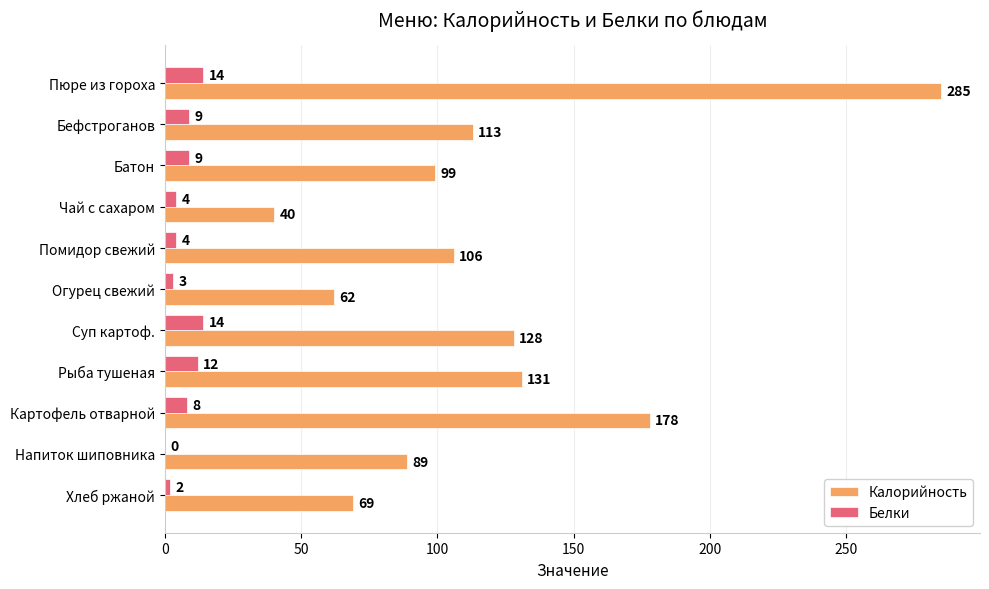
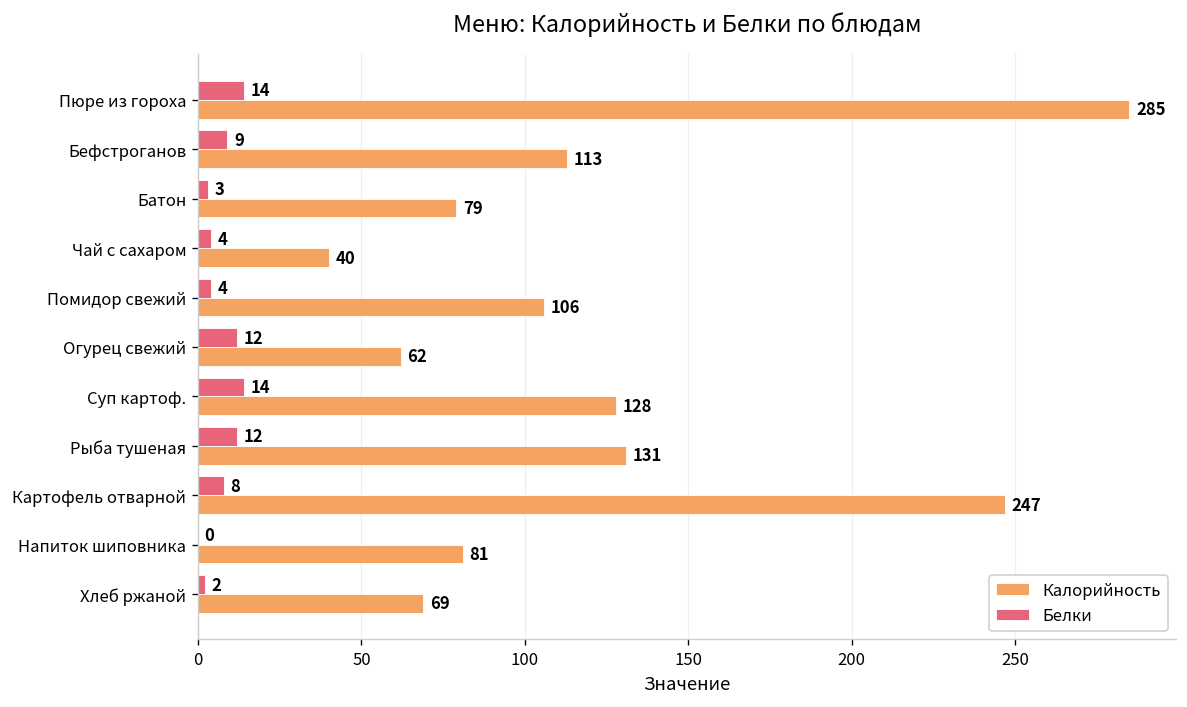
  {
    "Калорийность": {
      "Пюре из гороха": 285,
      "Бефстроганов": 113,
-     "Батон": 99,
+     "Батон": 79,
      "Чай с сахаром": 40,
      "Помидор свежий": 106,
      "Огурец свежий": 62,
      "Суп картоф.": 128,
      "Рыба тушеная": 131,
-     "Картофель отварной": 178,
-     "Напиток шиповника": 89,
+     "Картофель отварной": 247,
+     "Напиток шиповника": 81,
      "Хлеб ржаной": 69
    },
    "Белки": {
      "Пюре из гороха": 14,
      "Бефстроганов": 9,
-     "Батон": 9,
+     "Батон": 3,
      "Чай с сахаром": 4,
      "Помидор свежий": 4,
-     "Огурец свежий": 3,
+     "Огурец свежий": 12,
      "Суп картоф.": 14,
      "Рыба тушеная": 12,
      "Картофель отварной": 8,
      "Напиток шиповника": 0,
      "Хлеб ржаной": 2
    }
  }
